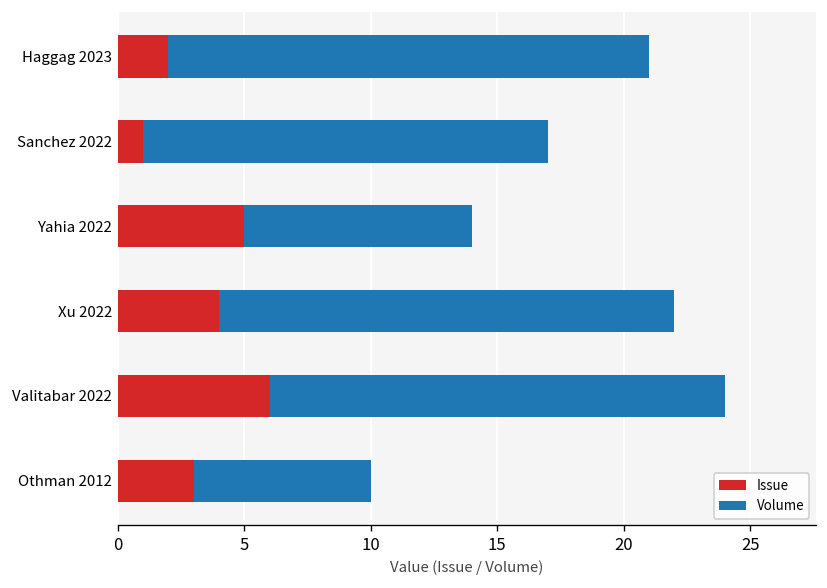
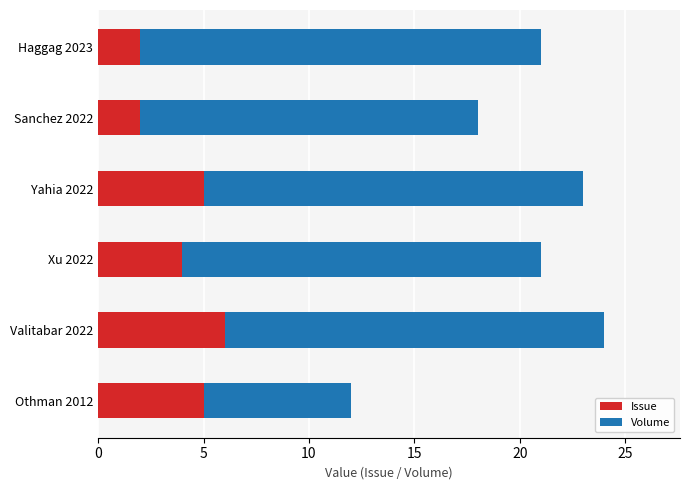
  {
    "Issue": {
      "Haggag 2023": 2,
-     "Sanchez 2022": 1,
+     "Sanchez 2022": 2,
      "Yahia 2022": 5,
      "Xu 2022": 4,
      "Valitabar 2022": 6,
-     "Othman 2012": 3
+     "Othman 2012": 5
    },
    "Volume": {
      "Haggag 2023": 19,
      "Sanchez 2022": 16,
-     "Yahia 2022": 9,
-     "Xu 2022": 18,
+     "Yahia 2022": 18,
+     "Xu 2022": 17,
      "Valitabar 2022": 18,
      "Othman 2012": 7
    }
  }
